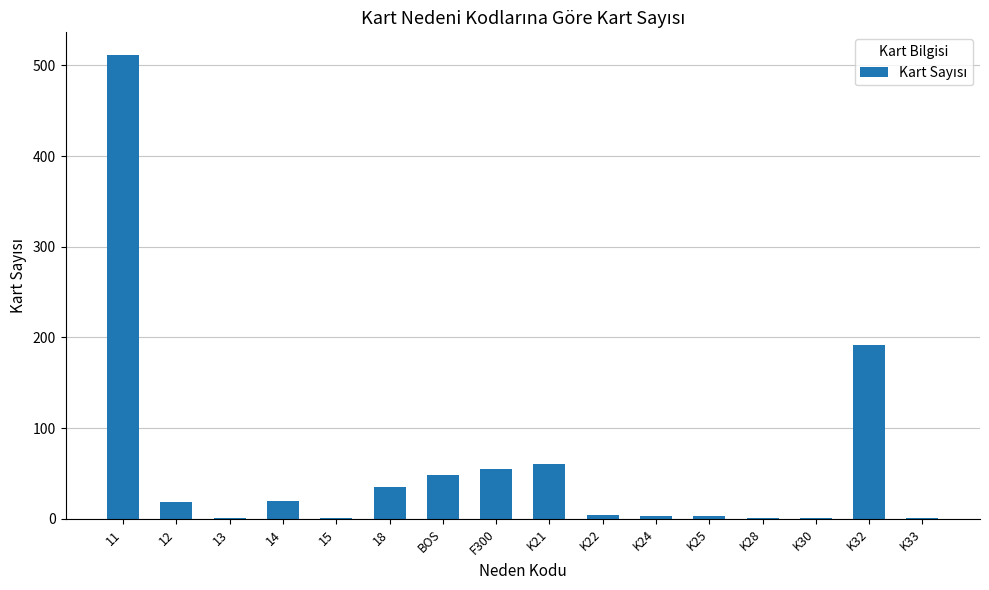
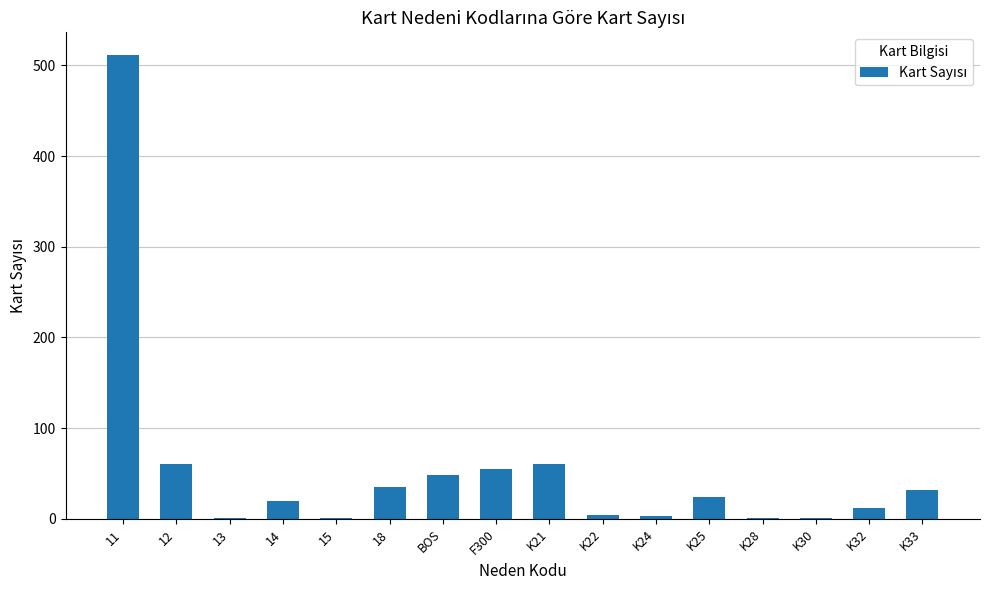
  {
    "11": 510,
-   "12": 20,
+   "12": 60,
    "14": 20,
    "18": 40,
    "BOS": 50,
    "F300": 60,
    "K21": 60,
    "K22": 0,
    "K24": 0,
-   "K25": 0,
-   "K32": 190,
-   "K33": 0
+   "K25": 20,
+   "K32": 10,
+   "K33": 30
  }
